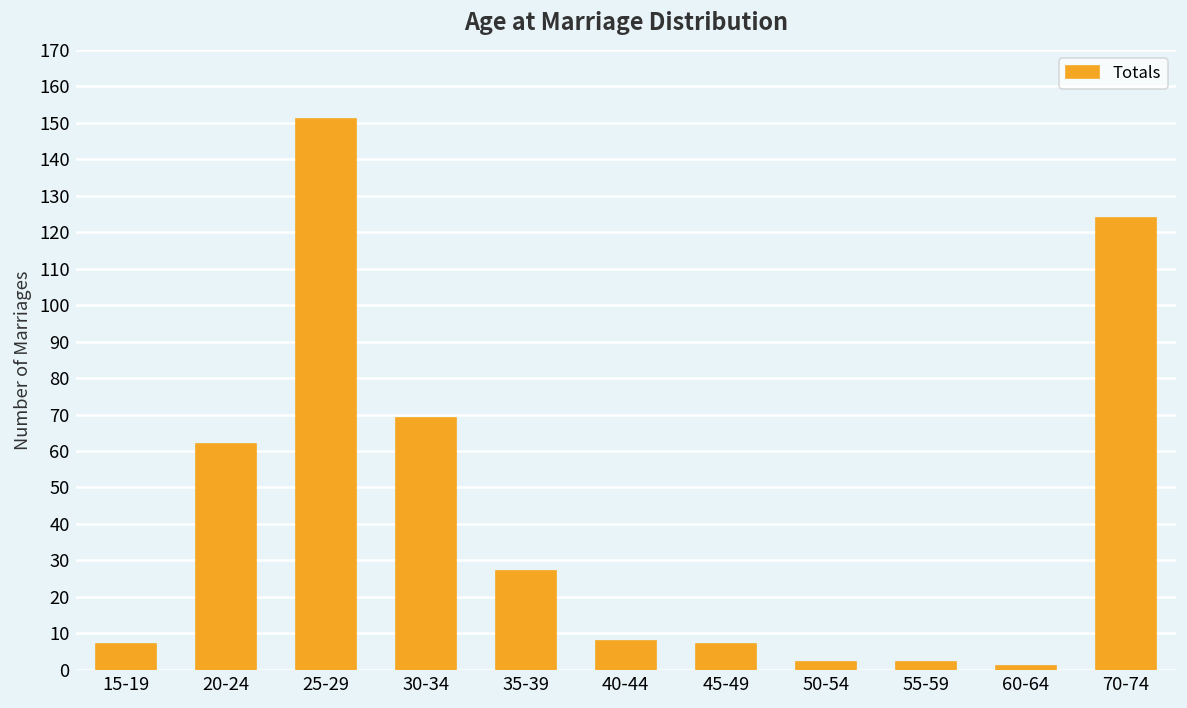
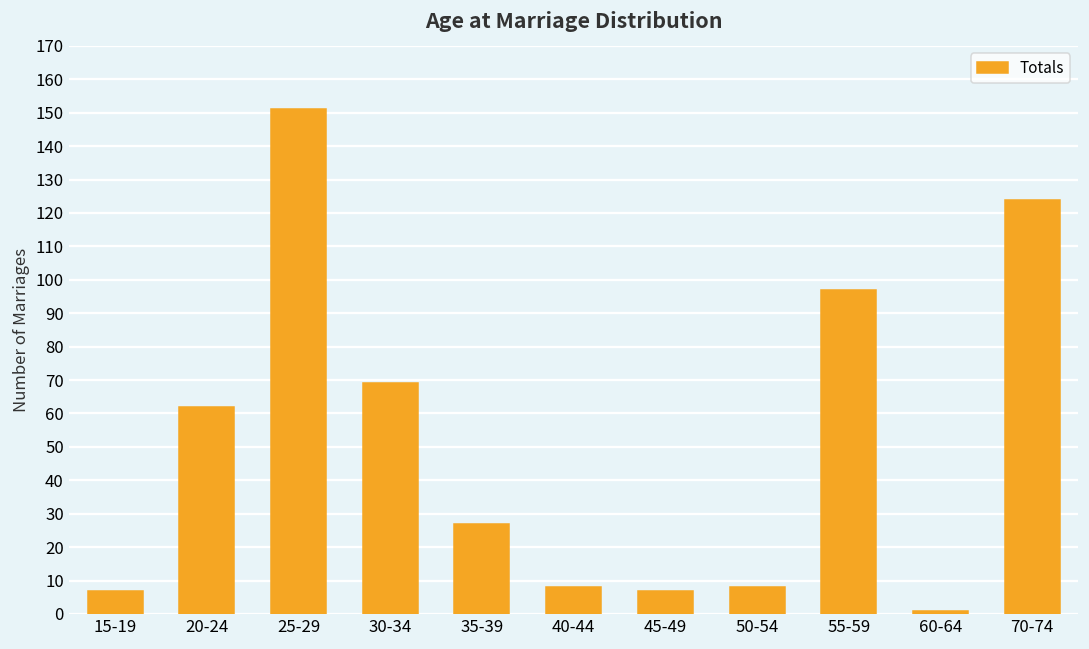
  {
    "15-19": 7,
    "20-24": 62,
    "25-29": 151,
    "30-34": 69,
    "35-39": 27,
    "40-44": 8,
    "45-49": 7,
-   "50-54": 2,
-   "55-59": 2,
+   "50-54": 8,
+   "55-59": 97,
    "60-64": 1,
    "70-74": 124
  }
